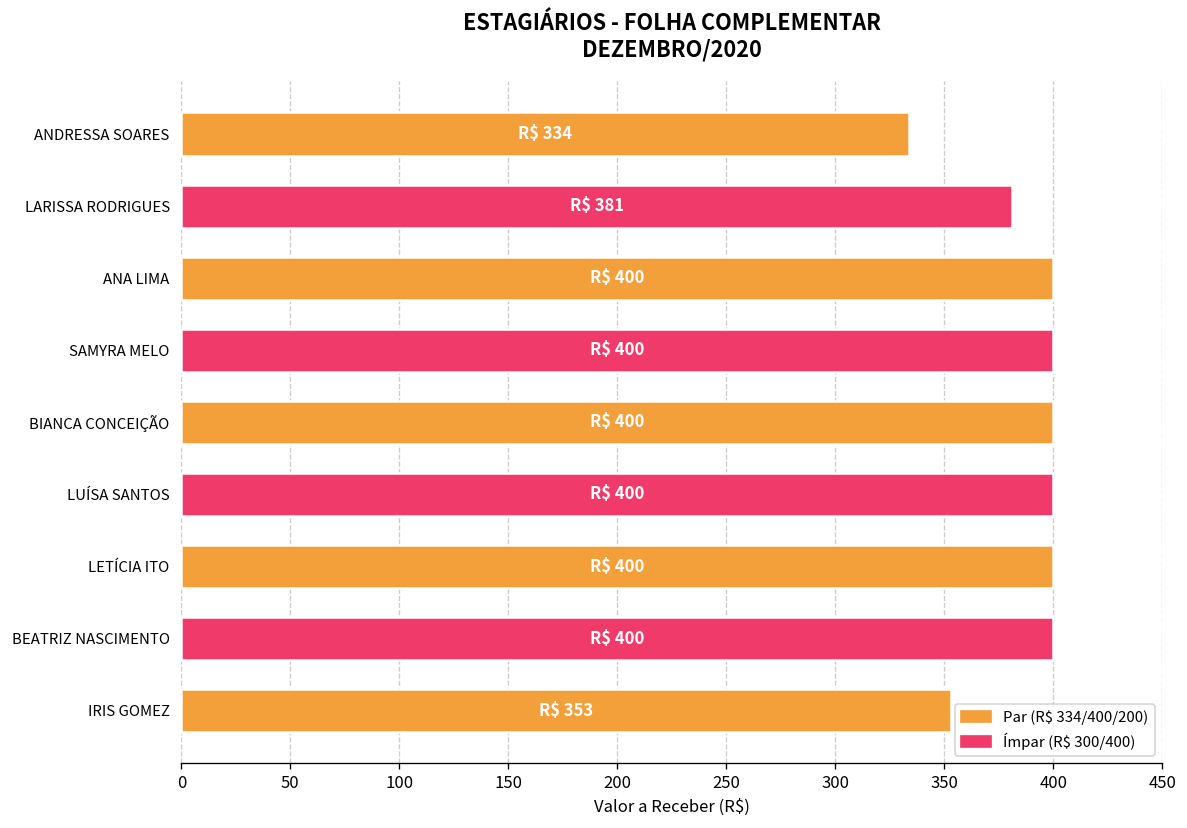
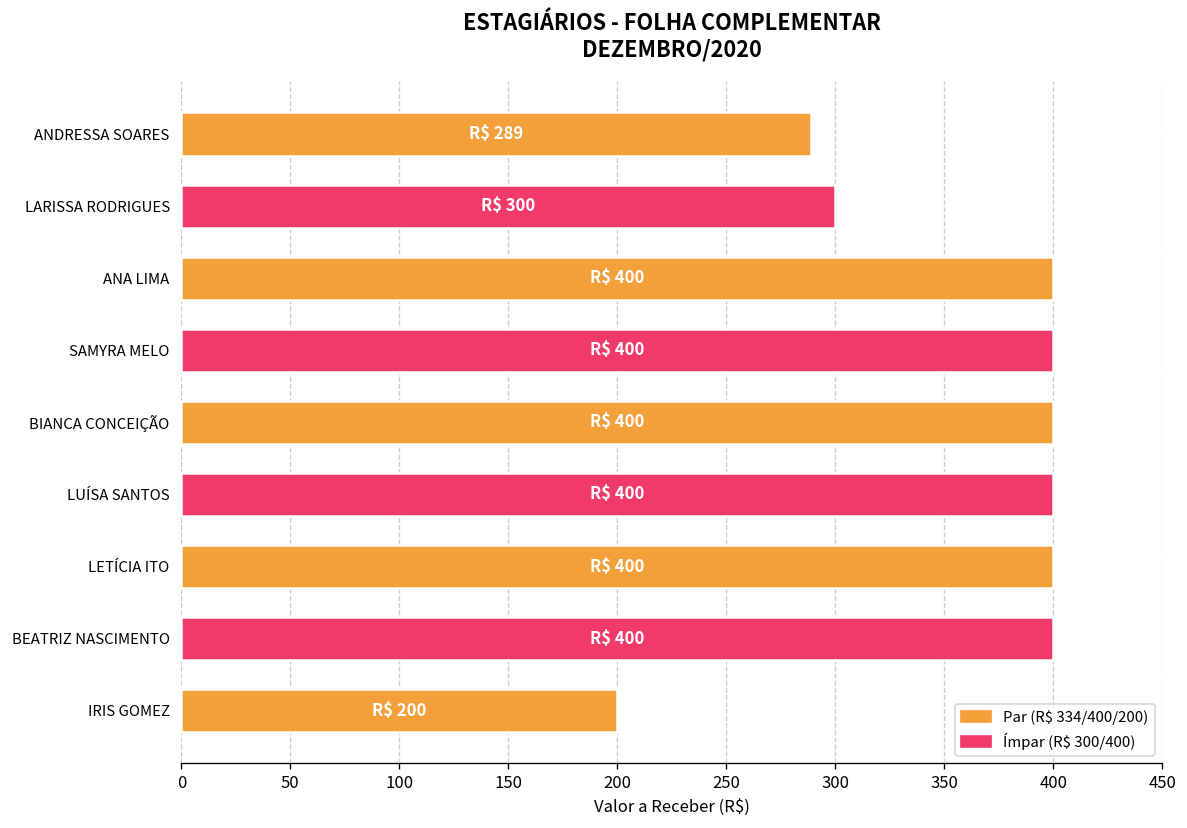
  {
-   "ANDRESSA SOARES": 334,
-   "LARISSA RODRIGUES": 381,
+   "ANDRESSA SOARES": 289,
+   "LARISSA RODRIGUES": 300,
    "ANA LIMA": 400,
    "SAMYRA MELO": 400,
    "BIANCA CONCEIÇÃO": 400,
    "LUÍSA SANTOS": 400,
    "LETÍCIA ITO": 400,
    "BEATRIZ NASCIMENTO": 400,
-   "IRIS GOMEZ": 353
+   "IRIS GOMEZ": 200
  }
